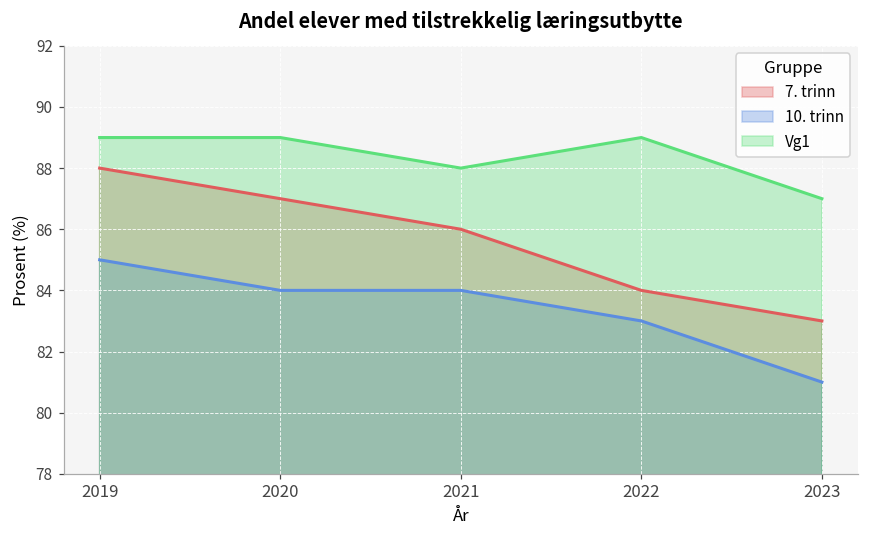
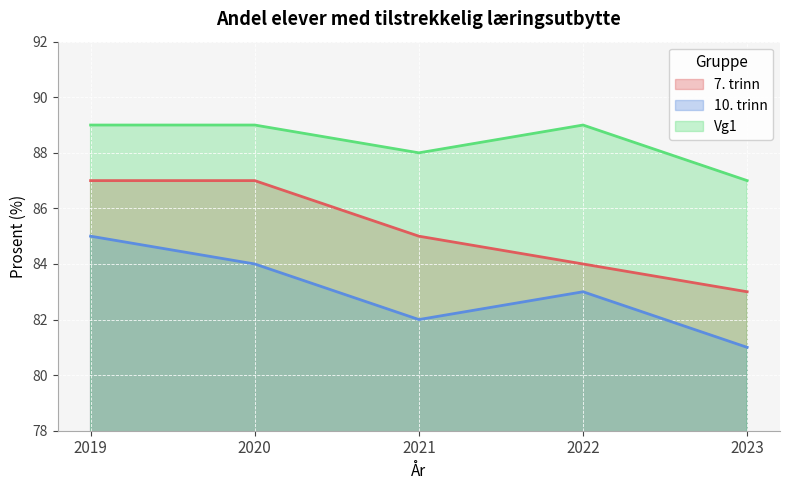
  {
    "7. trinn": {
-     "2019": 88,
+     "2019": 87,
      "2020": 87,
-     "2021": 86,
+     "2021": 85,
      "2022": 84,
      "2023": 83
    },
    "10. trinn": {
      "2019": 85,
      "2020": 84,
-     "2021": 84,
+     "2021": 82,
      "2022": 83,
      "2023": 81
    },
    "Vg1": {
      "2019": 89,
      "2020": 89,
      "2021": 88,
      "2022": 89,
      "2023": 87
    }
  }
